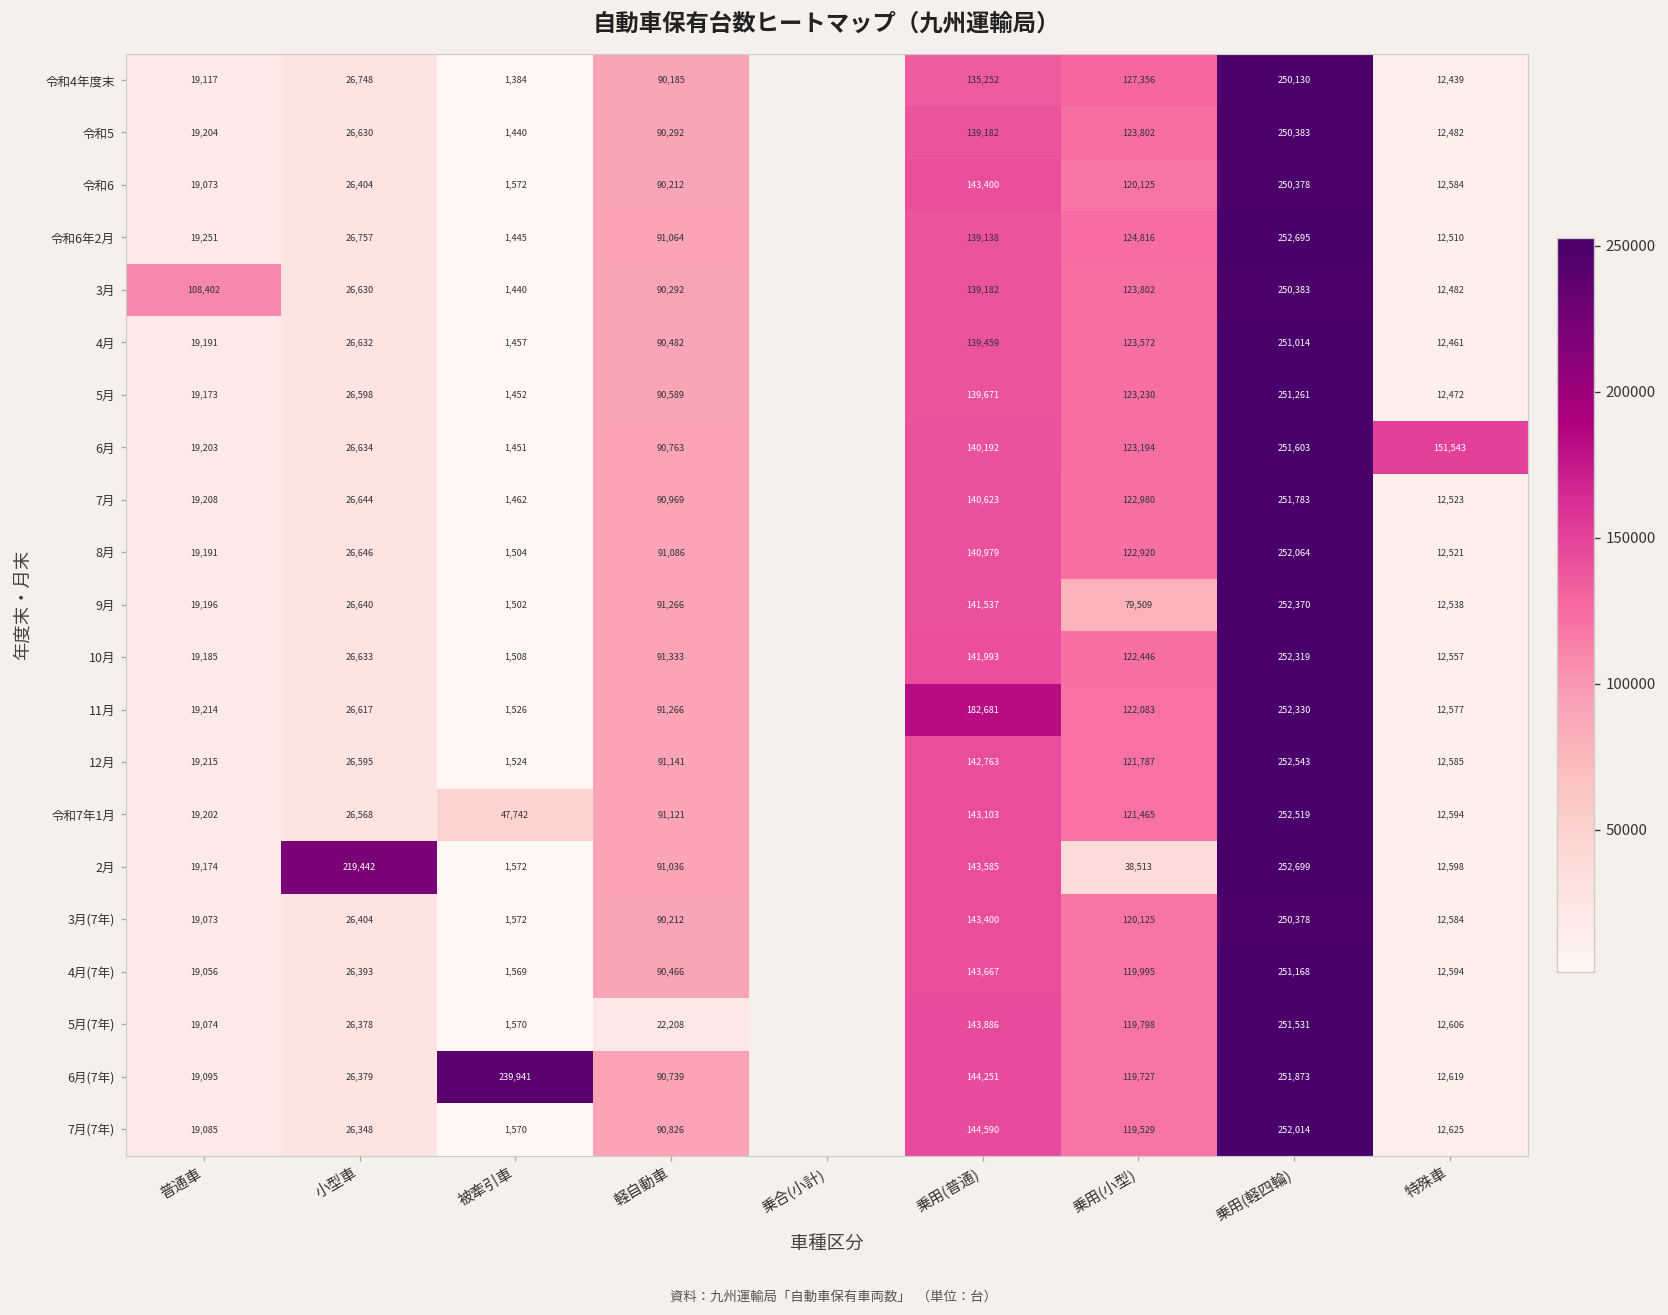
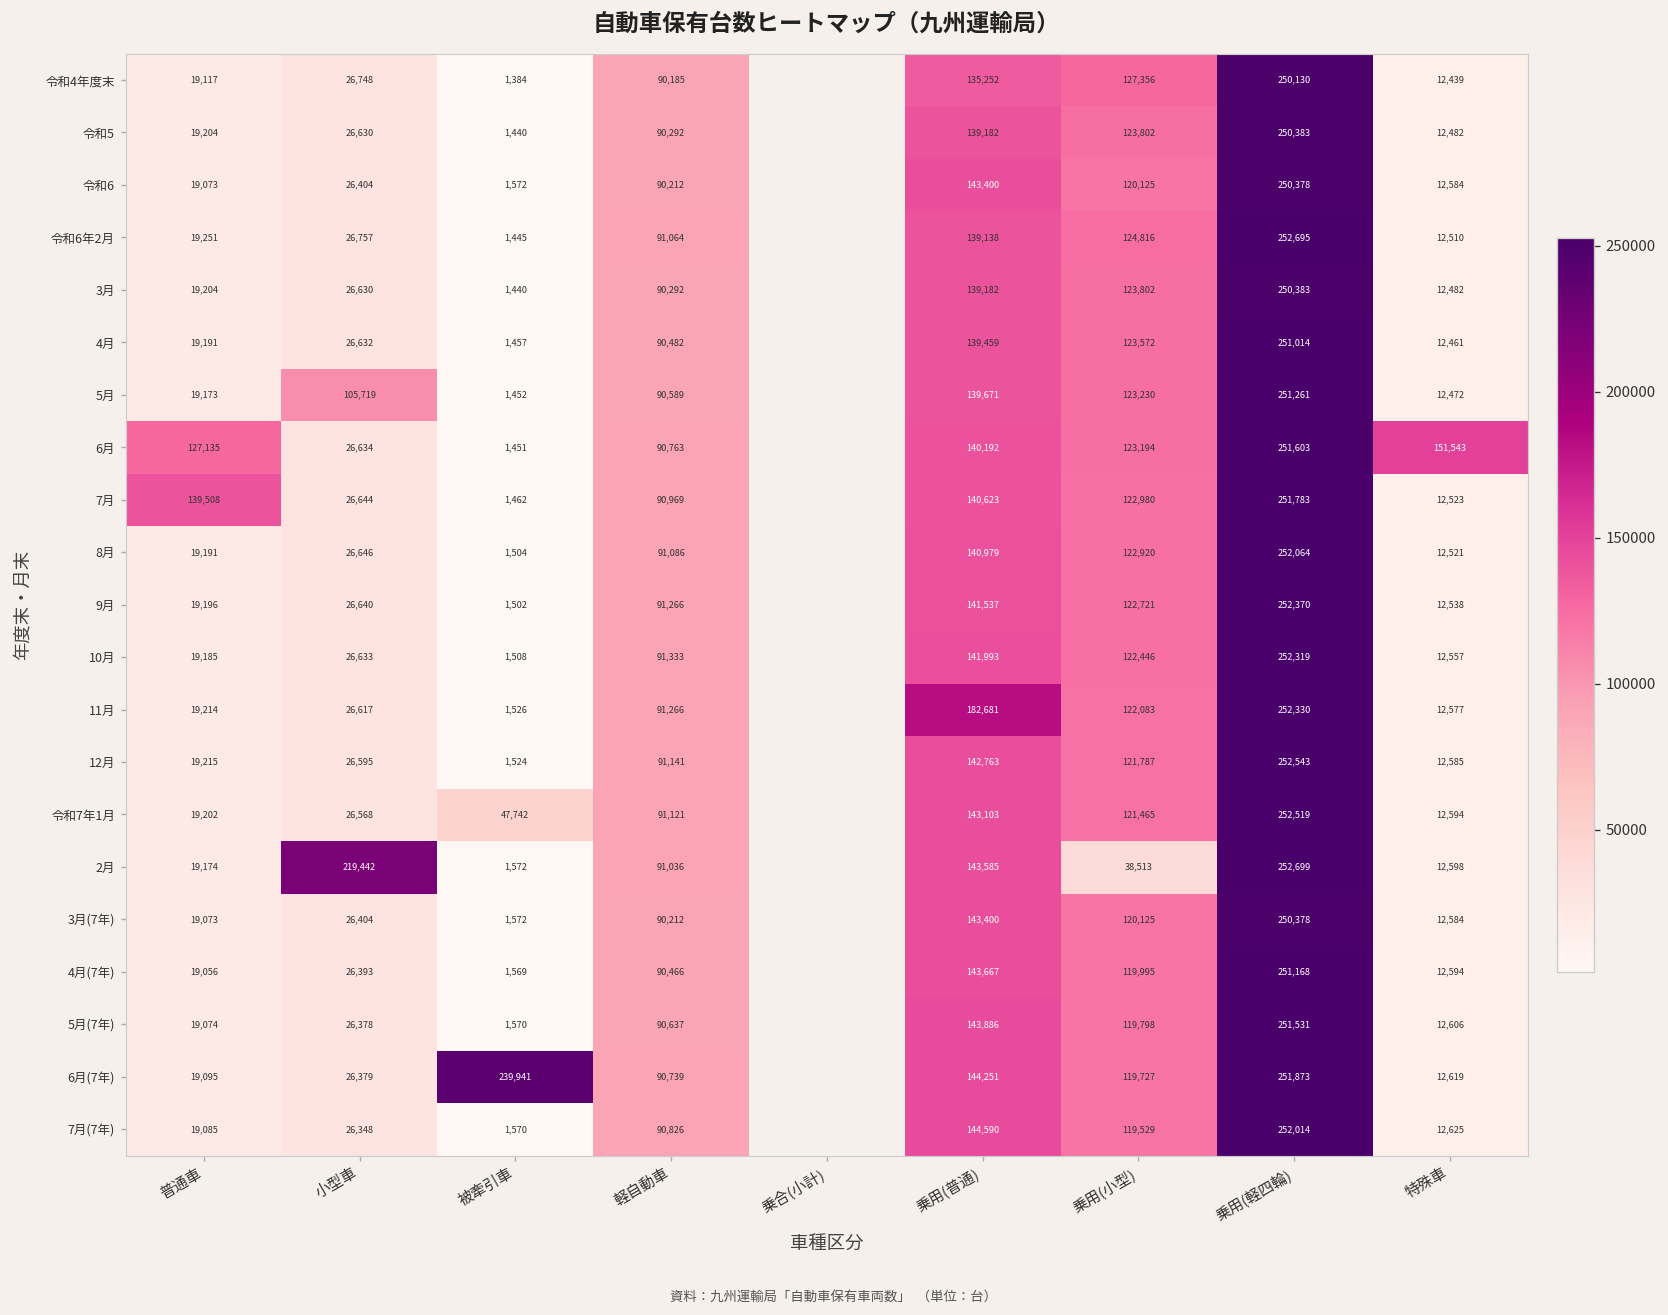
  {
    "令和4年度末": {
      "普通車": "19,117",
      "小型車": "26,748",
      "被牽引車": "1,384",
      "軽自動車": "90,185",
      "乗用(普通)": "135,252",
      "乗用(小型)": "127,356",
      "乗用(軽四輪)": "250,130",
      "特殊車": "12,439"
    },
    "令和5": {
      "普通車": "19,204",
      "小型車": "26,630",
      "被牽引車": "1,440",
      "軽自動車": "90,292",
      "乗用(普通)": "139,182",
      "乗用(小型)": "123,802",
      "乗用(軽四輪)": "250,383",
      "特殊車": "12,482"
    },
    "令和6": {
      "普通車": "19,073",
      "小型車": "26,404",
      "被牽引車": "1,572",
      "軽自動車": "90,212",
      "乗用(普通)": "143,400",
      "乗用(小型)": "120,125",
      "乗用(軽四輪)": "250,378",
      "特殊車": "12,584"
    },
    "令和6年2月": {
      "普通車": "19,251",
      "小型車": "26,757",
      "被牽引車": "1,445",
      "軽自動車": "91,064",
      "乗用(普通)": "139,138",
      "乗用(小型)": "124,816",
      "乗用(軽四輪)": "252,695",
      "特殊車": "12,510"
    },
    "3月": {
-     "普通車": "108,402",
+     "普通車": "19,204",
      "小型車": "26,630",
      "被牽引車": "1,440",
      "軽自動車": "90,292",
      "乗用(普通)": "139,182",
      "乗用(小型)": "123,802",
      "乗用(軽四輪)": "250,383",
      "特殊車": "12,482"
    },
    "4月": {
      "普通車": "19,191",
      "小型車": "26,632",
      "被牽引車": "1,457",
      "軽自動車": "90,482",
      "乗用(普通)": "139,459",
      "乗用(小型)": "123,572",
      "乗用(軽四輪)": "251,014",
      "特殊車": "12,461"
    },
    "5月": {
      "普通車": "19,173",
-     "小型車": "26,598",
+     "小型車": "105,719",
      "被牽引車": "1,452",
      "軽自動車": "90,589",
      "乗用(普通)": "139,671",
      "乗用(小型)": "123,230",
      "乗用(軽四輪)": "251,261",
      "特殊車": "12,472"
    },
    "6月": {
-     "普通車": "19,203",
+     "普通車": "127,135",
      "小型車": "26,634",
      "被牽引車": "1,451",
      "軽自動車": "90,763",
      "乗用(普通)": "140,192",
      "乗用(小型)": "123,194",
      "乗用(軽四輪)": "251,603",
      "特殊車": "151,543"
    },
    "7月": {
-     "普通車": "19,208",
+     "普通車": "139,508",
      "小型車": "26,644",
      "被牽引車": "1,462",
      "軽自動車": "90,969",
      "乗用(普通)": "140,623",
      "乗用(小型)": "122,980",
      "乗用(軽四輪)": "251,783",
      "特殊車": "12,523"
    },
    "8月": {
      "普通車": "19,191",
      "小型車": "26,646",
      "被牽引車": "1,504",
      "軽自動車": "91,086",
      "乗用(普通)": "140,979",
      "乗用(小型)": "122,920",
      "乗用(軽四輪)": "252,064",
      "特殊車": "12,521"
    },
    "9月": {
      "普通車": "19,196",
      "小型車": "26,640",
      "被牽引車": "1,502",
      "軽自動車": "91,266",
      "乗用(普通)": "141,537",
-     "乗用(小型)": "79,509",
+     "乗用(小型)": "122,721",
      "乗用(軽四輪)": "252,370",
      "特殊車": "12,538"
    },
    "10月": {
      "普通車": "19,185",
      "小型車": "26,633",
      "被牽引車": "1,508",
      "軽自動車": "91,333",
      "乗用(普通)": "141,993",
      "乗用(小型)": "122,446",
      "乗用(軽四輪)": "252,319",
      "特殊車": "12,557"
    },
    "11月": {
      "普通車": "19,214",
      "小型車": "26,617",
      "被牽引車": "1,526",
      "軽自動車": "91,266",
      "乗用(普通)": "182,681",
      "乗用(小型)": "122,083",
      "乗用(軽四輪)": "252,330",
      "特殊車": "12,577"
    },
    "12月": {
      "普通車": "19,215",
      "小型車": "26,595",
      "被牽引車": "1,524",
      "軽自動車": "91,141",
      "乗用(普通)": "142,763",
      "乗用(小型)": "121,787",
      "乗用(軽四輪)": "252,543",
      "特殊車": "12,585"
    },
    "令和7年1月": {
      "普通車": "19,202",
      "小型車": "26,568",
      "被牽引車": "47,742",
      "軽自動車": "91,121",
      "乗用(普通)": "143,103",
      "乗用(小型)": "121,465",
      "乗用(軽四輪)": "252,519",
      "特殊車": "12,594"
    },
    "2月": {
      "普通車": "19,174",
      "小型車": "219,442",
      "被牽引車": "1,572",
      "軽自動車": "91,036",
      "乗用(普通)": "143,585",
      "乗用(小型)": "38,513",
      "乗用(軽四輪)": "252,699",
      "特殊車": "12,598"
    },
    "3月(7年)": {
      "普通車": "19,073",
      "小型車": "26,404",
      "被牽引車": "1,572",
      "軽自動車": "90,212",
      "乗用(普通)": "143,400",
      "乗用(小型)": "120,125",
      "乗用(軽四輪)": "250,378",
      "特殊車": "12,584"
    },
    "4月(7年)": {
      "普通車": "19,056",
      "小型車": "26,393",
      "被牽引車": "1,569",
      "軽自動車": "90,466",
      "乗用(普通)": "143,667",
      "乗用(小型)": "119,995",
      "乗用(軽四輪)": "251,168",
      "特殊車": "12,594"
    },
    "5月(7年)": {
      "普通車": "19,074",
      "小型車": "26,378",
      "被牽引車": "1,570",
-     "軽自動車": "22,208",
+     "軽自動車": "90,637",
      "乗用(普通)": "143,886",
      "乗用(小型)": "119,798",
      "乗用(軽四輪)": "251,531",
      "特殊車": "12,606"
    },
    "6月(7年)": {
      "普通車": "19,095",
      "小型車": "26,379",
      "被牽引車": "239,941",
      "軽自動車": "90,739",
      "乗用(普通)": "144,251",
      "乗用(小型)": "119,727",
      "乗用(軽四輪)": "251,873",
      "特殊車": "12,619"
    },
    "7月(7年)": {
      "普通車": "19,085",
      "小型車": "26,348",
      "被牽引車": "1,570",
      "軽自動車": "90,826",
      "乗用(普通)": "144,590",
      "乗用(小型)": "119,529",
      "乗用(軽四輪)": "252,014",
      "特殊車": "12,625"
    }
  }
